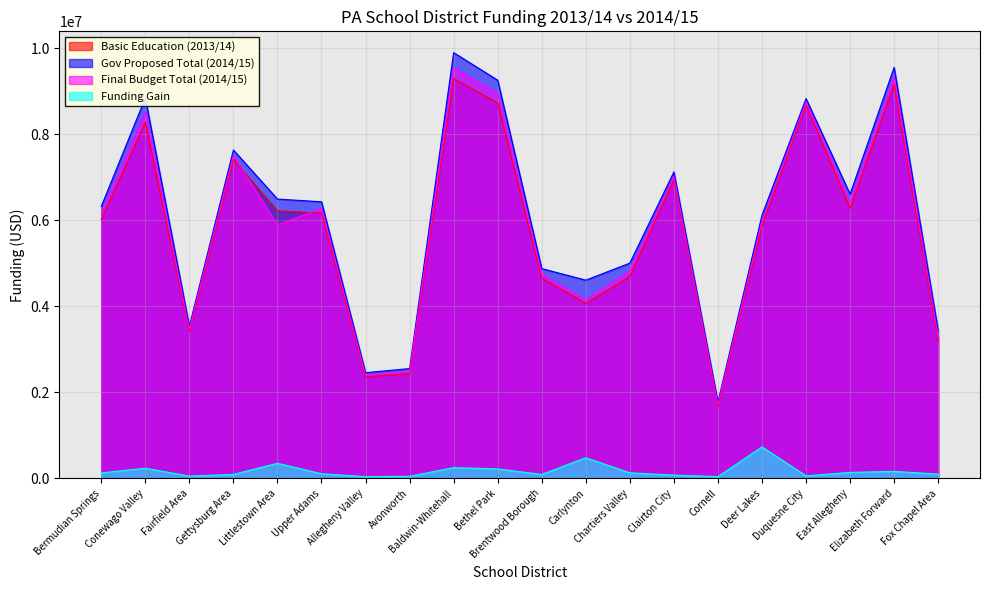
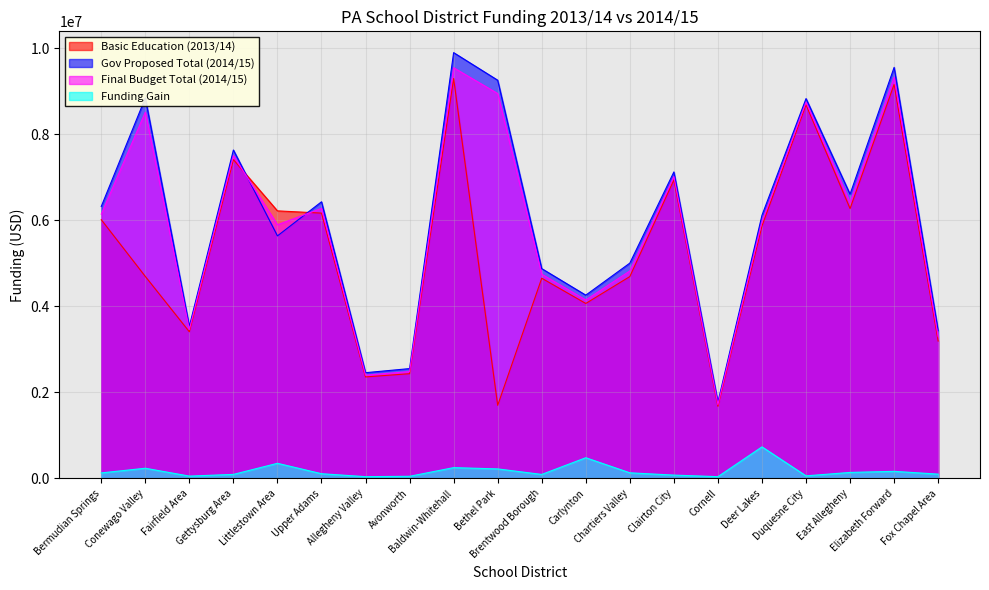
  {
    "Basic Education (2013/14)": {
      "Bermudian Springs": 6000000,
-     "Conewago Valley": 8300000,
+     "Conewago Valley": 4700000,
      "Gettysburg Area": 7400000,
      "Littlestown Area": 6200000,
      "Upper Adams": 6200000,
      "Baldwin-Whitehall": 9300000,
-     "Bethel Park": 8700000,
+     "Bethel Park": 1700000,
      "Brentwood Borough": 4700000,
      "Carlynton": 4100000,
      "Chartiers Valley": 4700000,
      "Clairton City": 6900000,
      "Deer Lakes": 5900000,
      "East Allegheny": 6300000,
      "Elizabeth Forward": 9200000,
      "Fox Chapel Area": 3200000
    },
    "Gov Proposed Total (2014/15)": {
      "Bermudian Springs": 6300000,
      "Fairfield Area": 3500000,
      "Gettysburg Area": 7600000,
-     "Littlestown Area": 6500000,
+     "Littlestown Area": 5600000,
      "Upper Adams": 6400000,
      "Avonworth": 2600000,
      "Baldwin-Whitehall": 9900000,
      "Bethel Park": 9300000,
      "Brentwood Borough": 4900000,
-     "Carlynton": 4600000,
+     "Carlynton": 4300000,
      "Chartiers Valley": 5000000,
      "Clairton City": 7100000,
      "Deer Lakes": 6100000,
      "Duquesne City": 8800000,
      "East Allegheny": 6600000,
      "Elizabeth Forward": 9600000,
      "Fox Chapel Area": 3400000
    },
    "Final Budget Total (2014/15)": {
      "Bermudian Springs": 6100000,
      "Conewago Valley": 8500000,
      "Gettysburg Area": 7500000,
      "Littlestown Area": 5900000,
      "Upper Adams": 6300000,
      "Baldwin-Whitehall": 9500000,
      "Bethel Park": 8900000,
      "Brentwood Borough": 4700000,
      "Carlynton": 4100000,
      "Chartiers Valley": 4800000,
      "Clairton City": 7000000,
      "Deer Lakes": 6000000,
      "East Allegheny": 6400000,
      "Elizabeth Forward": 9300000,
      "Fox Chapel Area": 3300000
    },
    "Funding Gain": {
      "Bermudian Springs": 100000,
      "Conewago Valley": 200000,
      "Fairfield Area": 100000,
      "Gettysburg Area": 100000,
      "Littlestown Area": 400000,
      "Upper Adams": 100000,
      "Allegheny Valley": 0,
      "Avonworth": 0,
      "Baldwin-Whitehall": 300000,
      "Bethel Park": 200000,
      "Brentwood Borough": 100000,
      "Carlynton": 500000,
      "Chartiers Valley": 100000,
      "Clairton City": 100000,
      "Cornell": 0,
      "Deer Lakes": 700000,
      "Duquesne City": 100000,
      "East Allegheny": 100000,
      "Elizabeth Forward": 200000,
      "Fox Chapel Area": 100000
    }
  }
